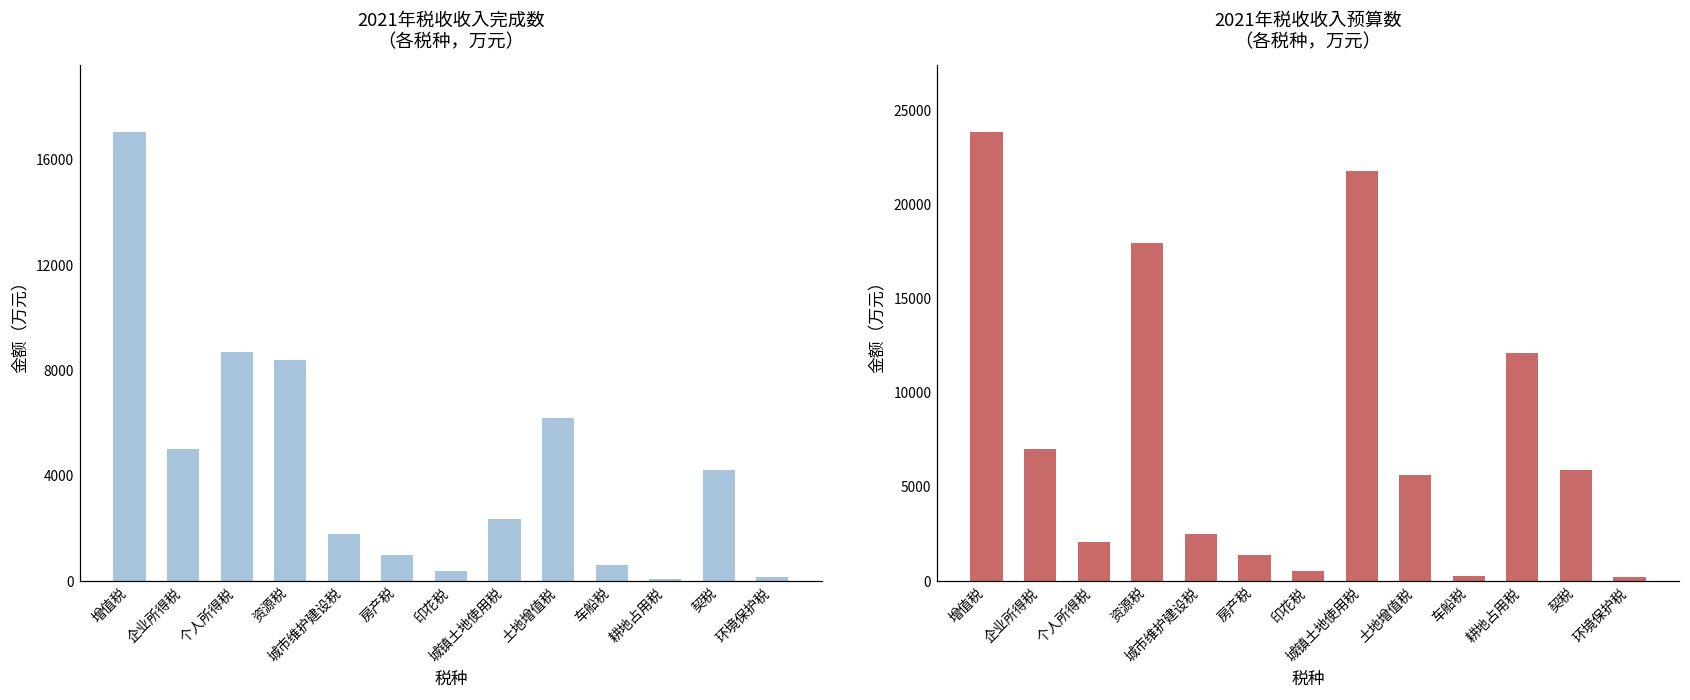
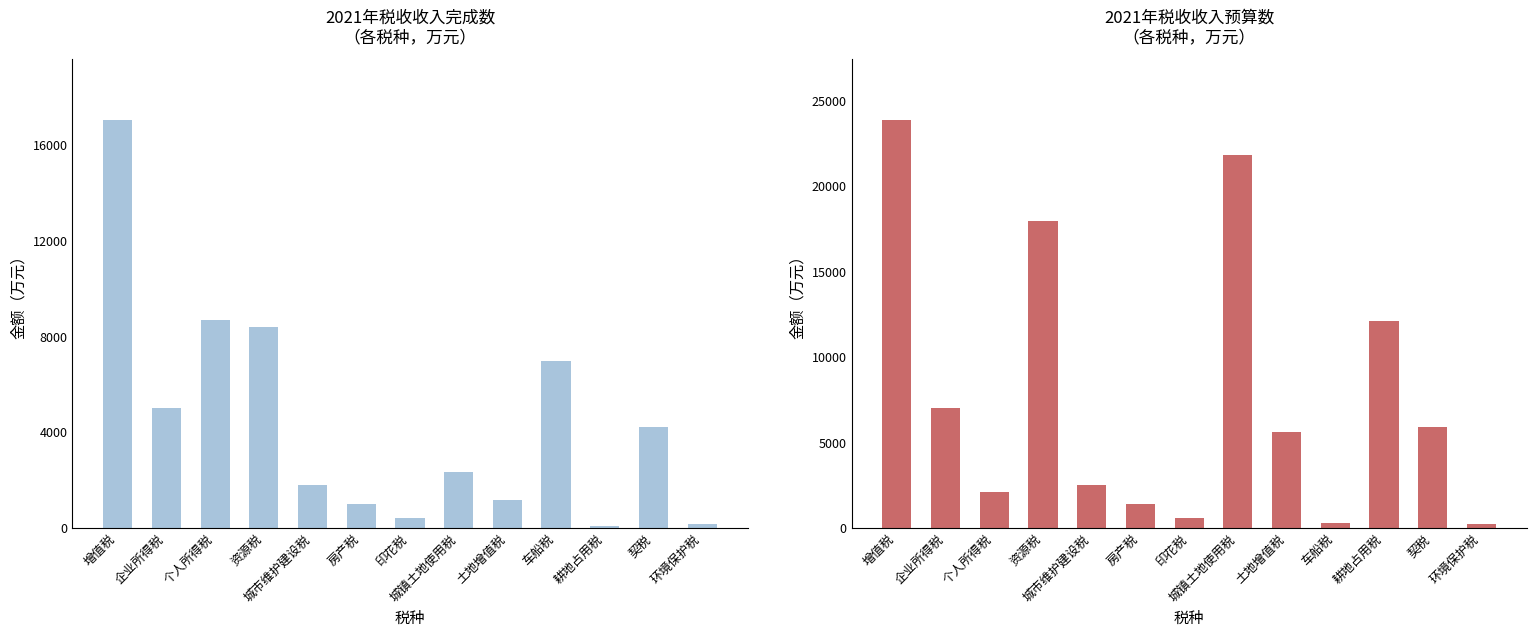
  {
    "2021年税收收入完成数 （各税种，万元）": {
      "增值税": 17000,
      "企业所得税": 5000,
      "个人所得税": 8700,
      "资源税": 8400,
      "城市维护建设税": 1800,
      "房产税": 1000,
      "印花税": 400,
      "城镇土地使用税": 2300,
-     "土地增值税": 6200,
-     "车船税": 600,
+     "土地增值税": 1100,
+     "车船税": 7000,
      "契税": 4200,
      "环境保护税": 100
    },
    "2021年税收收入预算数 （各税种，万元）": {
      "增值税": 23800,
      "企业所得税": 7000,
      "个人所得税": 2100,
      "资源税": 18000,
      "城市维护建设税": 2500,
      "房产税": 1400,
      "印花税": 500,
      "城镇土地使用税": 21800,
      "土地增值税": 5600,
      "车船税": 300,
      "耕地占用税": 12100,
      "契税": 5900,
      "环境保护税": 200
    }
  }
